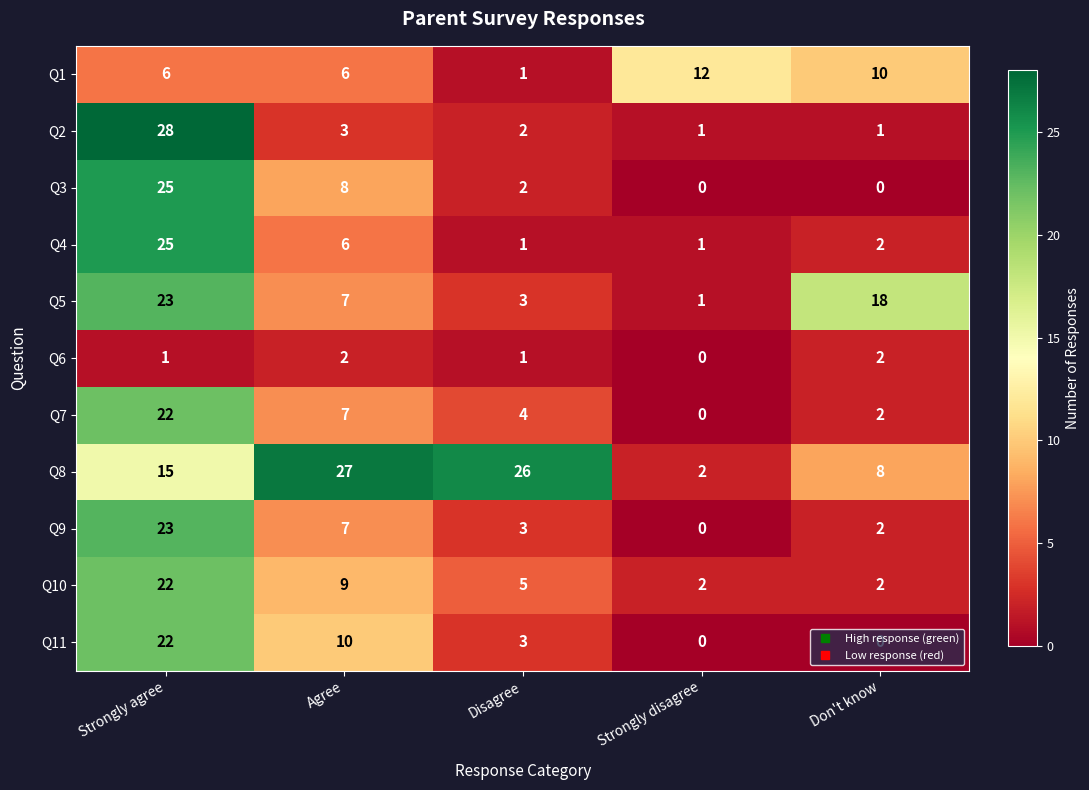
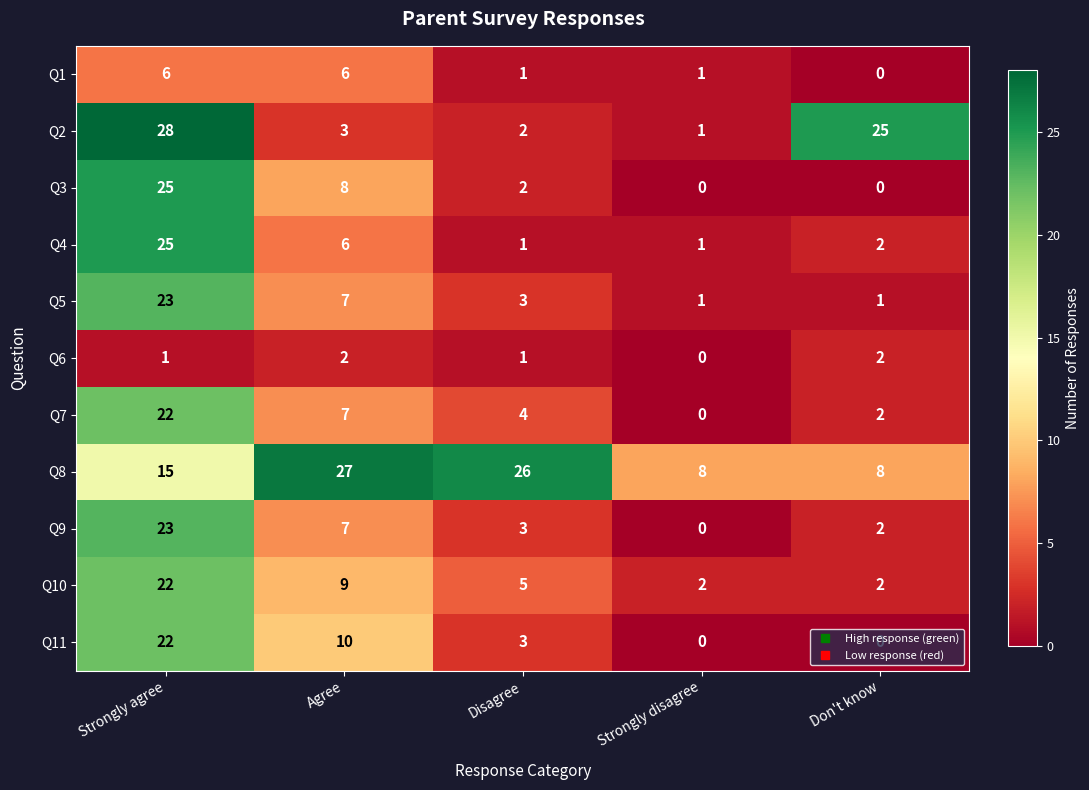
  {
    "Q1": {
      "Strongly agree": 6,
      "Agree": 6,
      "Disagree": 1,
-     "Strongly disagree": 12,
-     "Don't know": 10
+     "Strongly disagree": 1,
+     "Don't know": 0
    },
    "Q2": {
      "Strongly agree": 28,
      "Agree": 3,
      "Disagree": 2,
      "Strongly disagree": 1,
-     "Don't know": 1
+     "Don't know": 25
    },
    "Q3": {
      "Strongly agree": 25,
      "Agree": 8,
      "Disagree": 2,
      "Strongly disagree": 0,
      "Don't know": 0
    },
    "Q4": {
      "Strongly agree": 25,
      "Agree": 6,
      "Disagree": 1,
      "Strongly disagree": 1,
      "Don't know": 2
    },
    "Q5": {
      "Strongly agree": 23,
      "Agree": 7,
      "Disagree": 3,
      "Strongly disagree": 1,
-     "Don't know": 18
+     "Don't know": 1
    },
    "Q6": {
      "Strongly agree": 1,
      "Agree": 2,
      "Disagree": 1,
      "Strongly disagree": 0,
      "Don't know": 2
    },
    "Q7": {
      "Strongly agree": 22,
      "Agree": 7,
      "Disagree": 4,
      "Strongly disagree": 0,
      "Don't know": 2
    },
    "Q8": {
      "Strongly agree": 15,
      "Agree": 27,
      "Disagree": 26,
-     "Strongly disagree": 2,
+     "Strongly disagree": 8,
      "Don't know": 8
    },
    "Q9": {
      "Strongly agree": 23,
      "Agree": 7,
      "Disagree": 3,
      "Strongly disagree": 0,
      "Don't know": 2
    },
    "Q10": {
      "Strongly agree": 22,
      "Agree": 9,
      "Disagree": 5,
      "Strongly disagree": 2,
      "Don't know": 2
    },
    "Q11": {
      "Strongly agree": 22,
      "Agree": 10,
      "Disagree": 3,
      "Strongly disagree": 0
    }
  }
